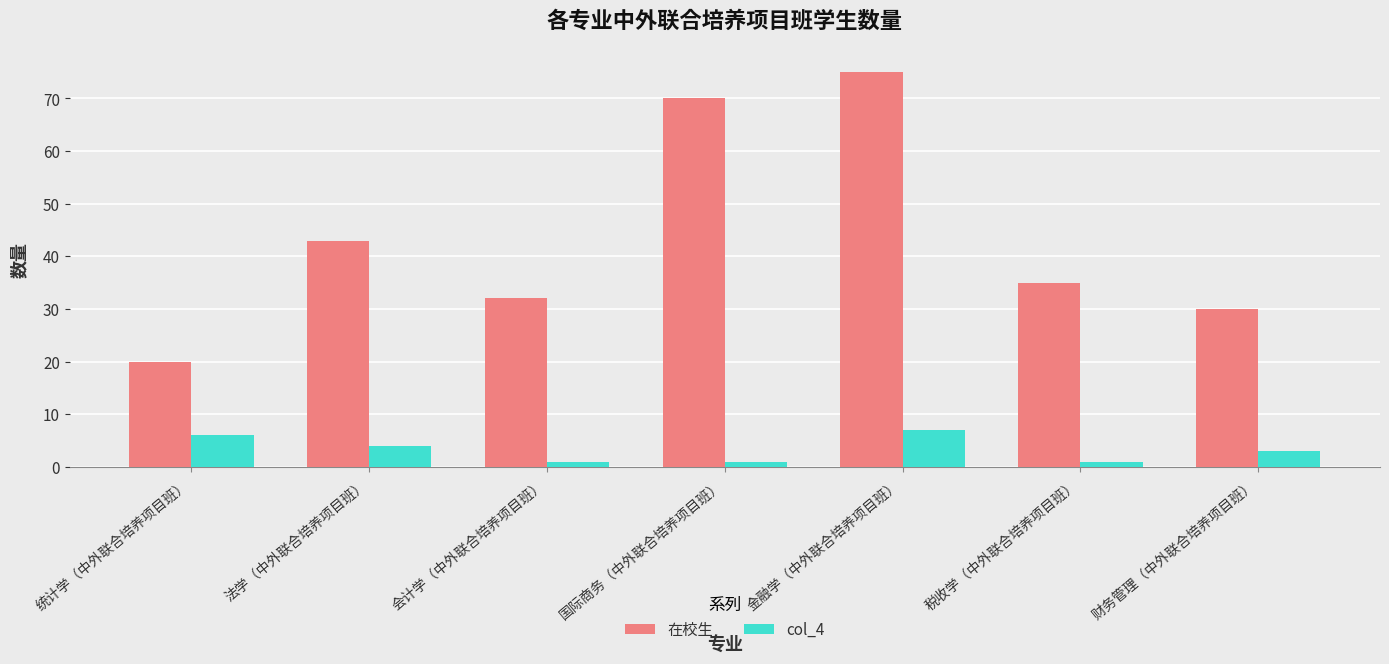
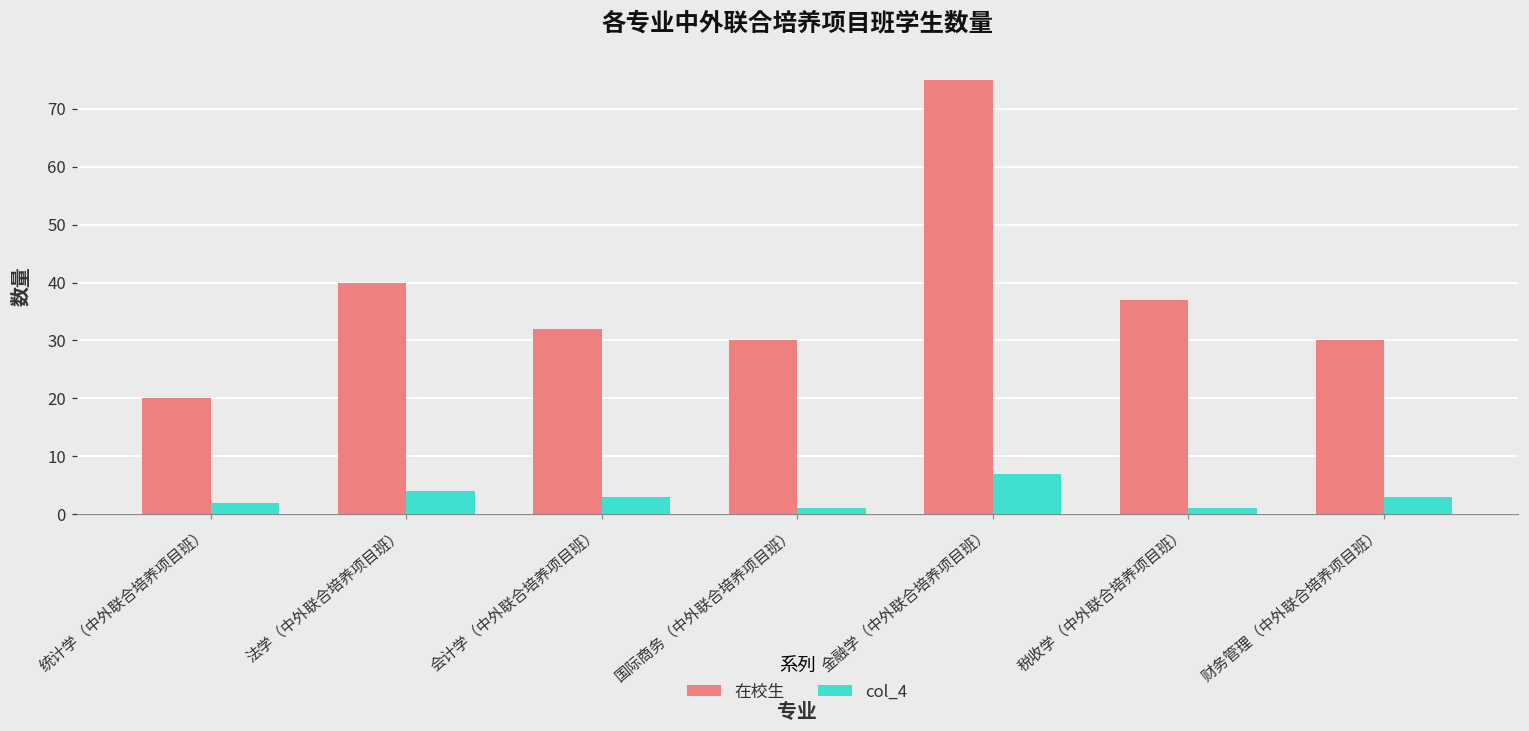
  {
    "在校生": {
      "统计学（中外联合培养项目班）": 20,
-     "法学（中外联合培养项目班）": 43,
+     "法学（中外联合培养项目班）": 40,
      "会计学（中外联合培养项目班）": 32,
-     "国际商务（中外联合培养项目班）": 70,
+     "国际商务（中外联合培养项目班）": 30,
      "金融学（中外联合培养项目班）": 75,
-     "税收学（中外联合培养项目班）": 35,
+     "税收学（中外联合培养项目班）": 37,
      "财务管理（中外联合培养项目班）": 30
    },
    "col_4": {
-     "统计学（中外联合培养项目班）": 6,
+     "统计学（中外联合培养项目班）": 2,
      "法学（中外联合培养项目班）": 4,
-     "会计学（中外联合培养项目班）": 1,
+     "会计学（中外联合培养项目班）": 3,
      "国际商务（中外联合培养项目班）": 1,
      "金融学（中外联合培养项目班）": 7,
      "税收学（中外联合培养项目班）": 1,
      "财务管理（中外联合培养项目班）": 3
    }
  }
